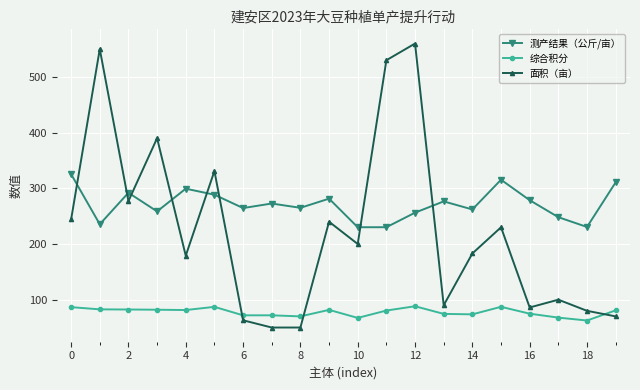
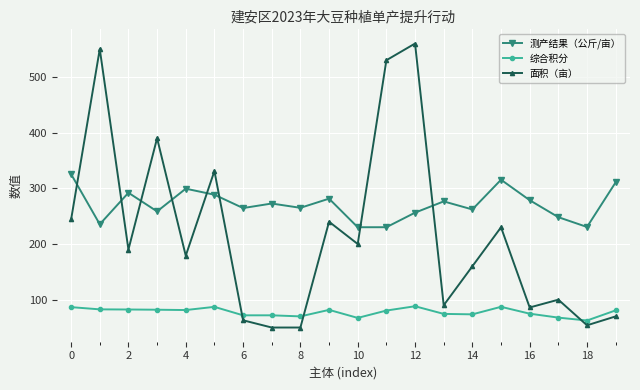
  {
    "面积（亩）": {
      "0": 240,
-     "2": 280,
+     "2": 190,
      "4": 180,
      "6": 60,
      "8": 50,
      "10": 200,
      "12": 560,
-     "14": 180,
+     "14": 160,
      "16": 90,
-     "18": 80
+     "18": 50
    }
  }
